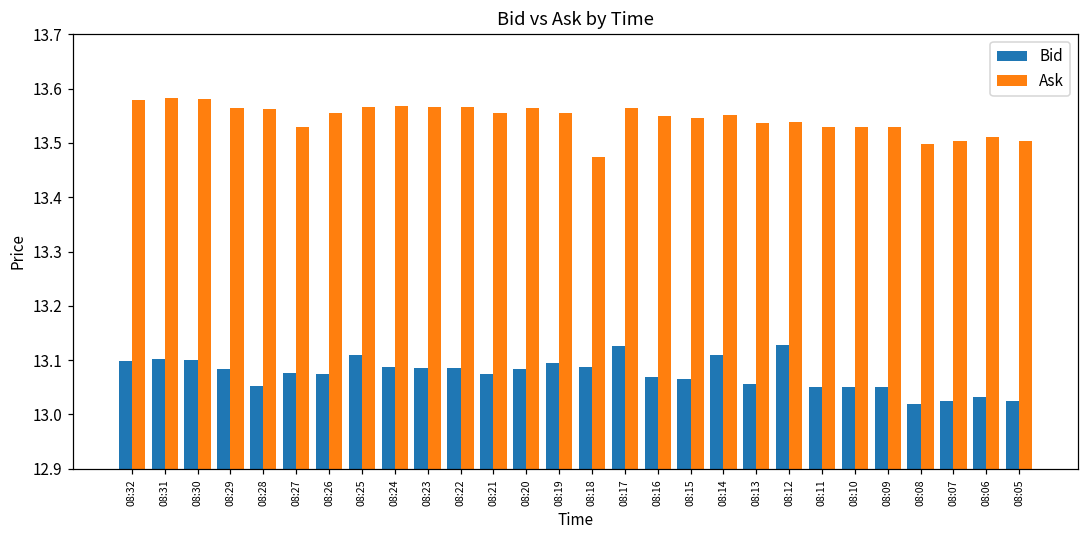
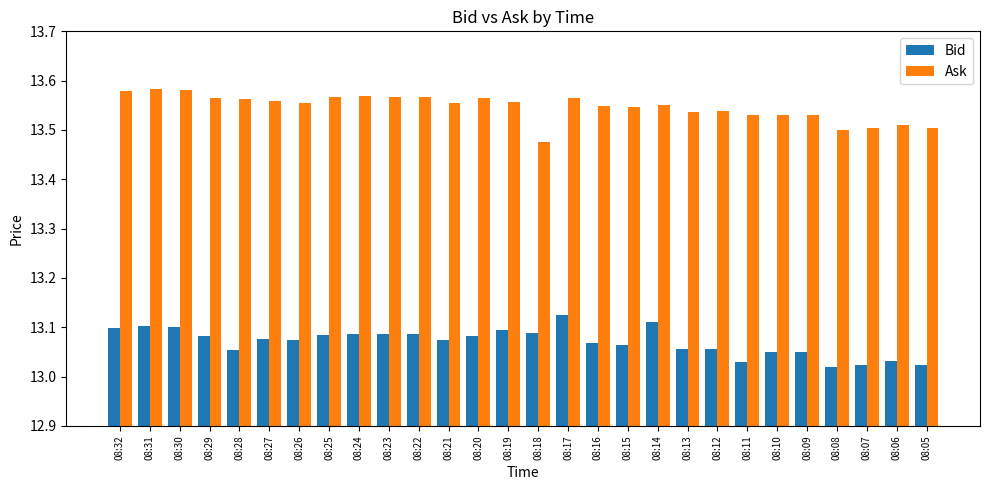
  {
    "Bid": {
      "08:32": 13.10,
      "08:31": 13.10,
      "08:30": 13.10,
      "08:29": 13.08,
      "08:28": 13.05,
      "08:27": 13.08,
      "08:26": 13.07,
-     "08:25": 13.11,
+     "08:25": 13.09,
      "08:24": 13.09,
      "08:23": 13.09,
      "08:22": 13.09,
      "08:21": 13.07,
      "08:20": 13.08,
      "08:19": 13.09,
      "08:18": 13.09,
      "08:17": 13.13,
      "08:16": 13.07,
      "08:15": 13.07,
      "08:14": 13.11,
      "08:13": 13.06,
-     "08:12": 13.13,
-     "08:11": 13.05,
+     "08:12": 13.06,
+     "08:11": 13.03,
      "08:10": 13.05,
      "08:09": 13.05,
      "08:08": 13.02,
      "08:07": 13.02,
      "08:06": 13.03,
      "08:05": 13.02
    },
    "Ask": {
      "08:32": 13.58,
      "08:31": 13.58,
      "08:30": 13.58,
      "08:29": 13.56,
      "08:28": 13.56,
-     "08:27": 13.53,
+     "08:27": 13.56,
      "08:26": 13.56,
      "08:25": 13.57,
      "08:24": 13.57,
      "08:23": 13.57,
      "08:22": 13.57,
      "08:21": 13.56,
      "08:20": 13.56,
      "08:19": 13.56,
      "08:18": 13.48,
      "08:17": 13.56,
      "08:16": 13.55,
      "08:15": 13.55,
      "08:14": 13.55,
      "08:13": 13.54,
      "08:12": 13.54,
      "08:11": 13.53,
      "08:10": 13.53,
      "08:09": 13.53,
      "08:08": 13.50,
      "08:07": 13.50,
      "08:06": 13.51,
      "08:05": 13.50
    }
  }
